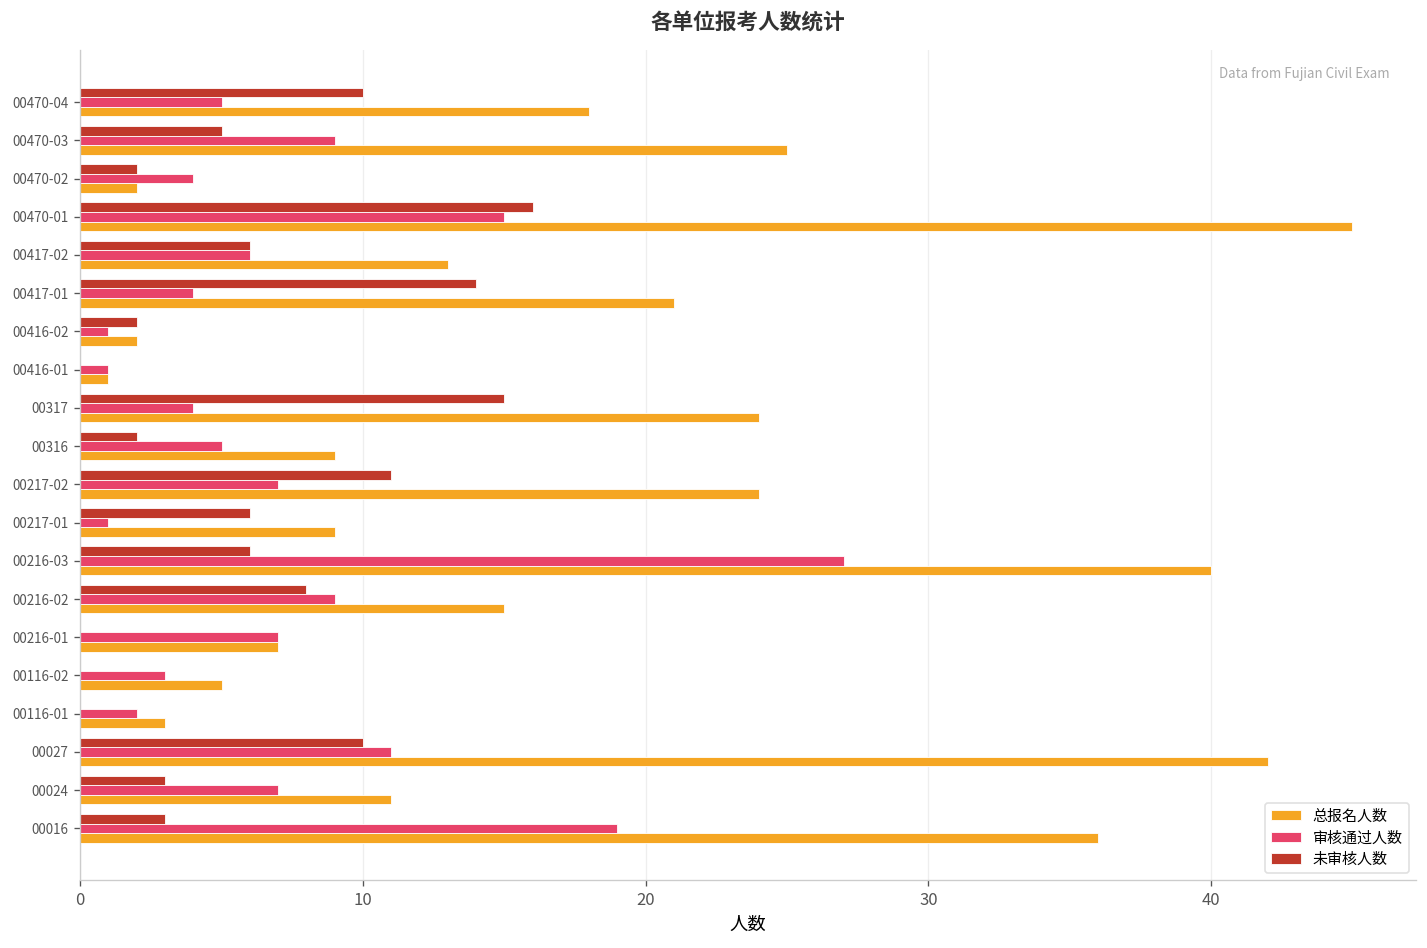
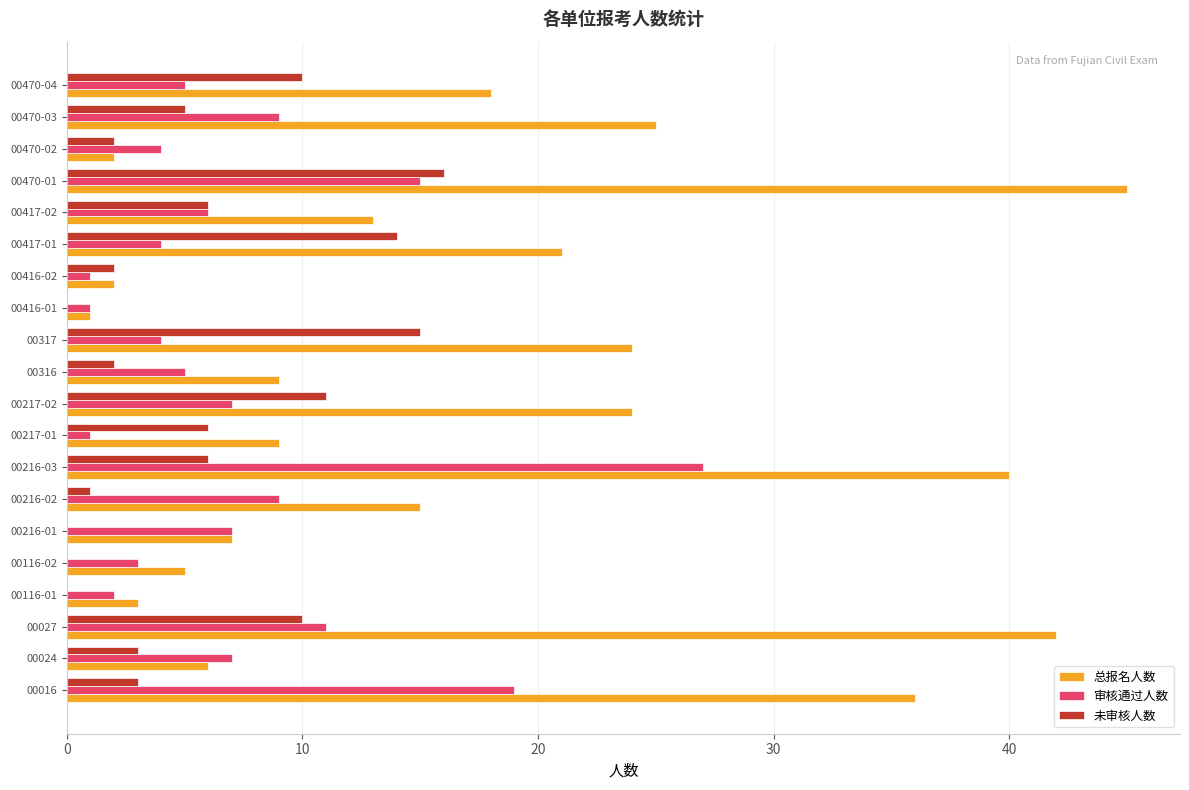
  {
    "总报名人数": {
      "00470-04": 18,
      "00470-03": 25,
      "00470-02": 2,
      "00470-01": 45,
      "00417-02": 13,
      "00417-01": 21,
      "00416-02": 2,
      "00416-01": 1,
      "00317": 24,
      "00316": 9,
      "00217-02": 24,
      "00217-01": 9,
      "00216-03": 40,
      "00216-02": 15,
      "00216-01": 7,
      "00116-02": 5,
      "00116-01": 3,
      "00027": 42,
-     "00024": 11,
+     "00024": 6,
      "00016": 36
    },
    "审核通过人数": {
      "00470-04": 5,
      "00470-03": 9,
      "00470-02": 4,
      "00470-01": 15,
      "00417-02": 6,
      "00417-01": 4,
      "00416-02": 1,
      "00416-01": 1,
      "00317": 4,
      "00316": 5,
      "00217-02": 7,
      "00217-01": 1,
      "00216-03": 27,
      "00216-02": 9,
      "00216-01": 7,
      "00116-02": 3,
      "00116-01": 2,
      "00027": 11,
      "00024": 7,
      "00016": 19
    },
    "未审核人数": {
      "00470-04": 10,
      "00470-03": 5,
      "00470-02": 2,
      "00470-01": 16,
      "00417-02": 6,
      "00417-01": 14,
      "00416-02": 2,
      "00416-01": 0,
      "00317": 15,
      "00316": 2,
      "00217-02": 11,
      "00217-01": 6,
      "00216-03": 6,
-     "00216-02": 8,
+     "00216-02": 1,
      "00216-01": 0,
      "00116-02": 0,
      "00116-01": 0,
      "00027": 10,
      "00024": 3,
      "00016": 3
    }
  }
